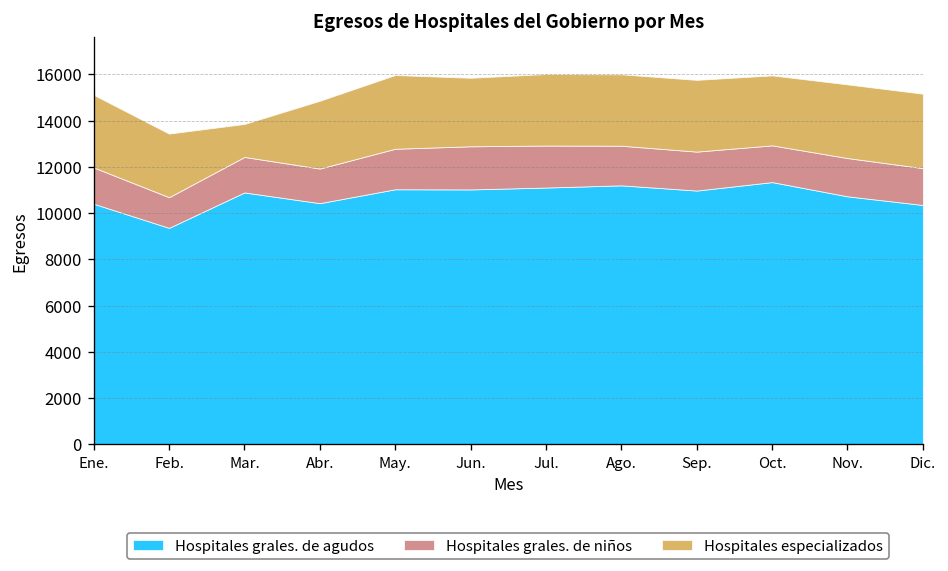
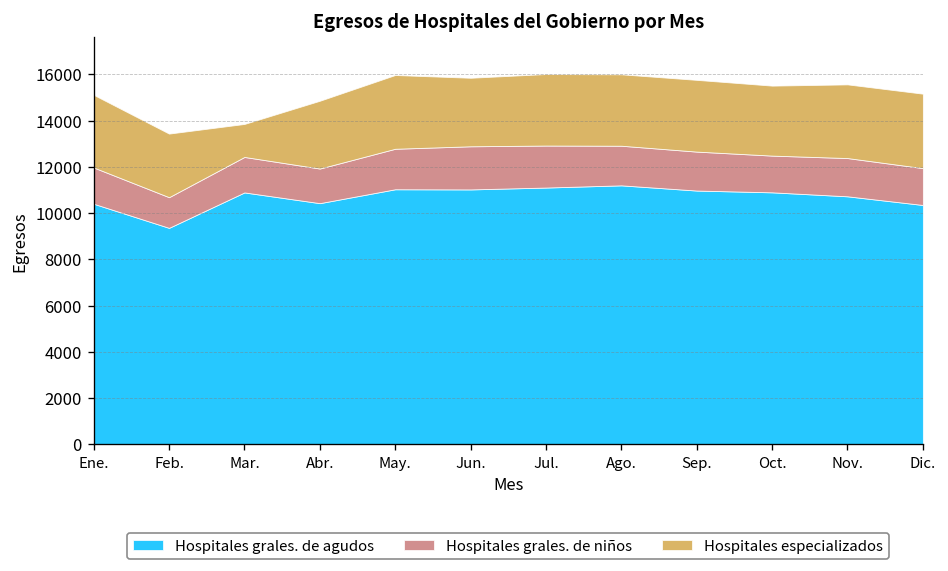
  {
    "Hospitales grales. de agudos": {
      "Ene.": 10400,
      "Feb.": 9400,
      "Mar.": 10900,
      "Abr.": 10400,
      "May.": 11000,
      "Jun.": 11000,
      "Jul.": 11100,
      "Ago.": 11200,
      "Sep.": 11000,
-     "Oct.": 11300,
+     "Oct.": 10900,
      "Nov.": 10700,
      "Dic.": 10300
    },
    "Hospitales grales. de niños": {
      "Ene.": 1600,
      "Feb.": 1300,
      "Mar.": 1500,
      "Abr.": 1500,
      "May.": 1800,
      "Jun.": 1900,
      "Jul.": 1800,
      "Ago.": 1700,
      "Sep.": 1700,
      "Oct.": 1600,
      "Nov.": 1700,
      "Dic.": 1600
    },
    "Hospitales especializados": {
      "Ene.": 3100,
      "Feb.": 2800,
      "Mar.": 1400,
      "Abr.": 2900,
      "May.": 3200,
      "Jun.": 3000,
      "Jul.": 3100,
      "Ago.": 3100,
      "Sep.": 3100,
      "Oct.": 3000,
      "Nov.": 3200,
      "Dic.": 3200
    }
  }
